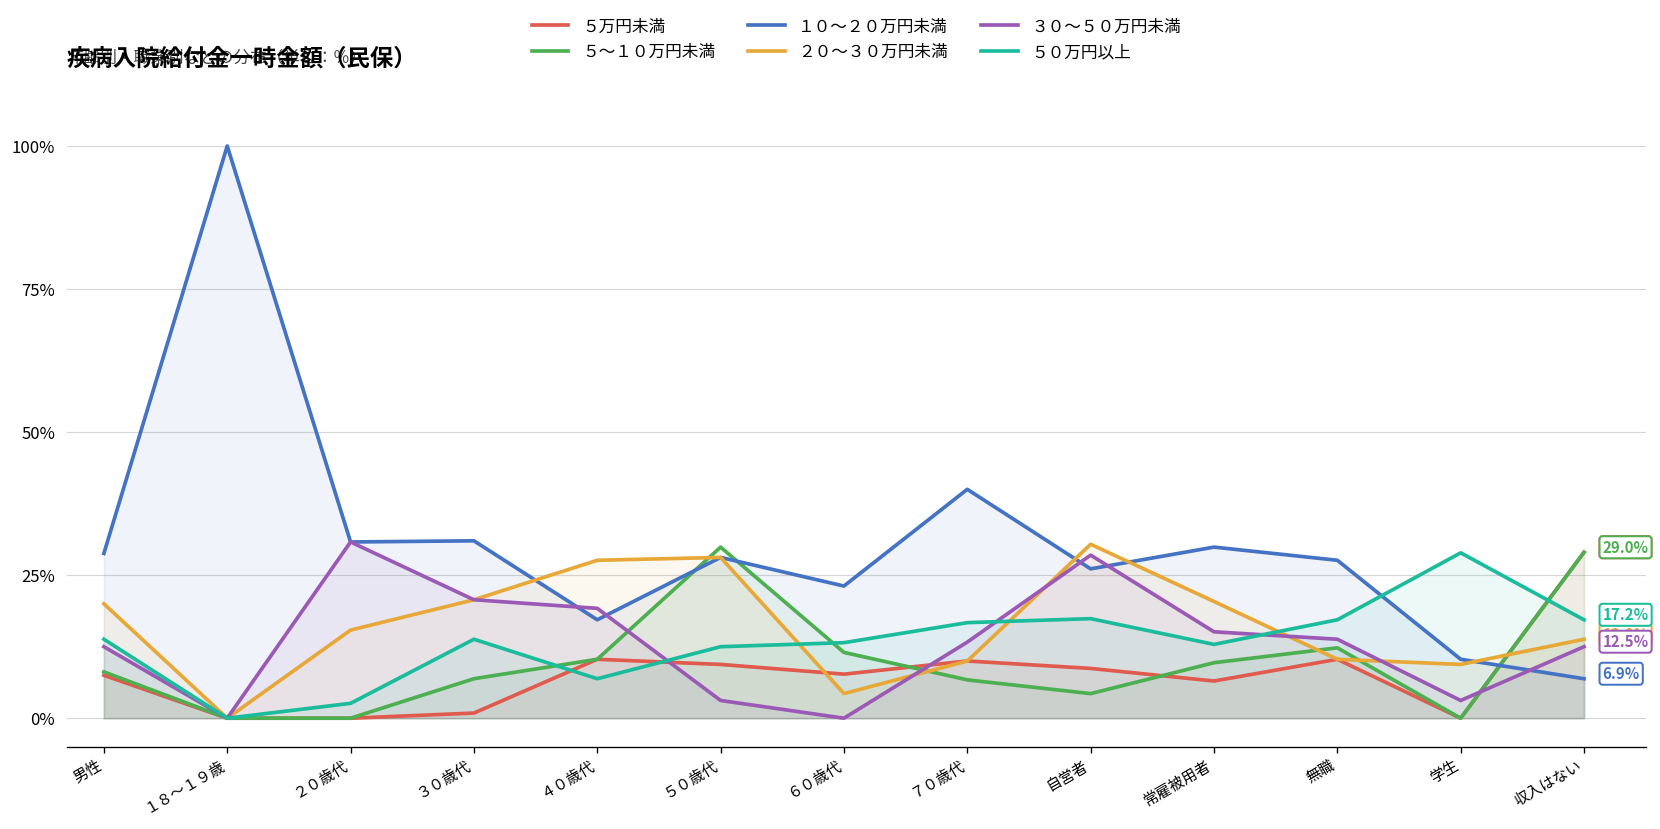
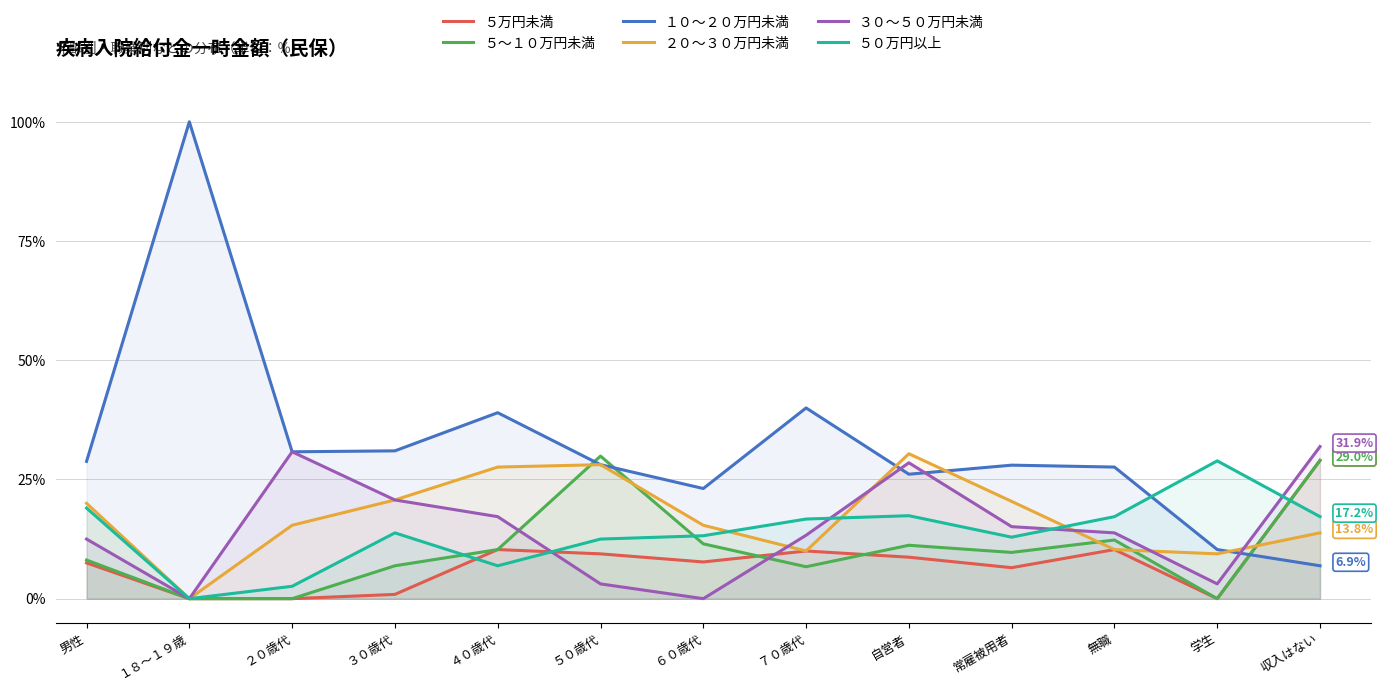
  {
    "５万円未満": {
      "男性": "8%",
      "３０歳代": "1%",
      "５０歳代": "9%",
      "６０歳代": "8%",
      "自営者": "9%",
      "常雇被用者": "7%"
    },
    "５～１０万円未満": {
      "男性": "8%",
      "３０歳代": "7%",
      "５０歳代": "30%",
      "６０歳代": "12%",
      "７０歳代": "7%",
-     "自営者": "4%",
+     "自営者": "11%",
      "常雇被用者": "10%",
      "無職": "12%"
    },
    "１０～２０万円未満": {
      "男性": "29%",
      "１８～１９歳": "100%",
      "３０歳代": "31%",
-     "４０歳代": "17%",
+     "４０歳代": "39%",
      "６０歳代": "23%",
      "７０歳代": "40%",
      "自営者": "26%",
-     "常雇被用者": "30%",
+     "常雇被用者": "28%",
      "無職": "28%",
      "学生": "10%"
    },
    "２０～３０万円未満": {
      "男性": "20%",
      "２０歳代": "15%",
      "４０歳代": "28%",
-     "６０歳代": "4%",
+     "６０歳代": "15%",
      "自営者": "30%",
      "常雇被用者": "20%",
      "学生": "9%"
    },
    "３０～５０万円未満": {
-     "４０歳代": "19%",
-     "収入はない": "12.5%"
+     "４０歳代": "17%",
+     "収入はない": "31.9%"
    },
    "５０万円以上": {
-     "男性": "14%",
+     "男性": "19%",
      "２０歳代": "3%",
      "３０歳代": "14%",
      "４０歳代": "7%",
      "５０歳代": "13%",
      "６０歳代": "13%",
      "７０歳代": "17%",
      "自営者": "17%",
      "常雇被用者": "13%",
      "無職": "17%",
      "学生": "29%"
    }
  }
